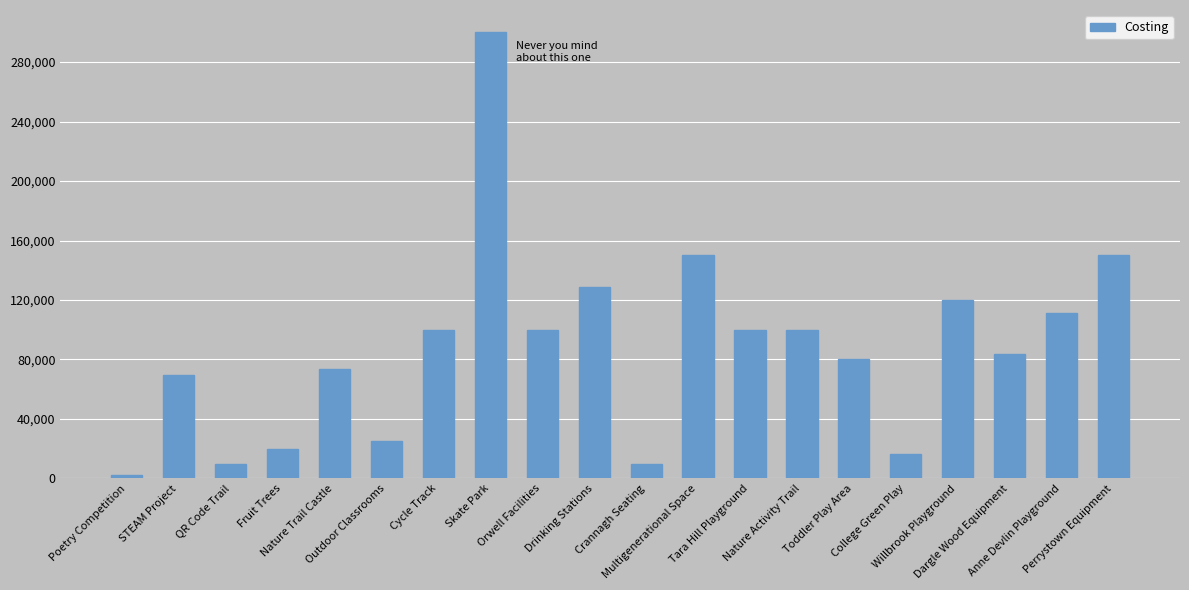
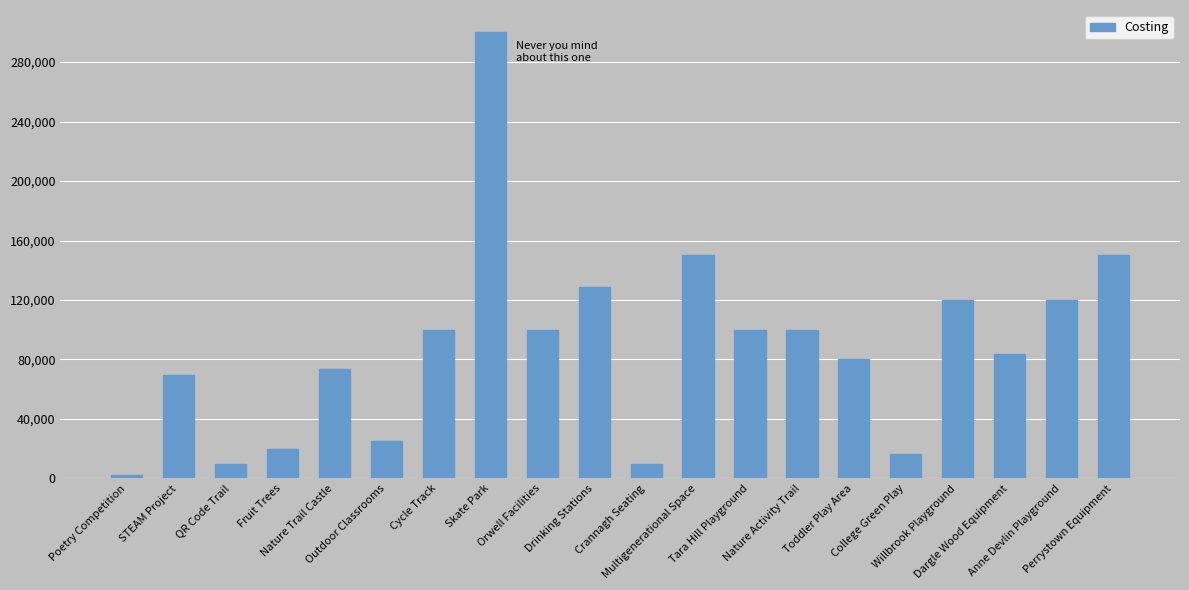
  {
    "Poetry Competition": "2,000",
    "STEAM Project": "70,000",
    "QR Code Trail": "10,000",
    "Fruit Trees": "20,000",
    "Nature Trail Castle": "73,000",
    "Outdoor Classrooms": "25,000",
    "Cycle Track": "100,000",
    "Skate Park": "300,000",
    "Orwell Facilities": "100,000",
    "Drinking Stations": "129,000",
    "Crannagh Seating": "10,000",
    "Multigenerational Space": "150,000",
    "Tara Hill Playground": "100,000",
    "Nature Activity Trail": "100,000",
    "Toddler Play Area": "80,000",
    "College Green Play": "17,000",
    "Willbrook Playground": "120,000",
    "Dargle Wood Equipment": "84,000",
-   "Anne Devlin Playground": "111,000",
+   "Anne Devlin Playground": "120,000",
    "Perrystown Equipment": "150,000"
  }
